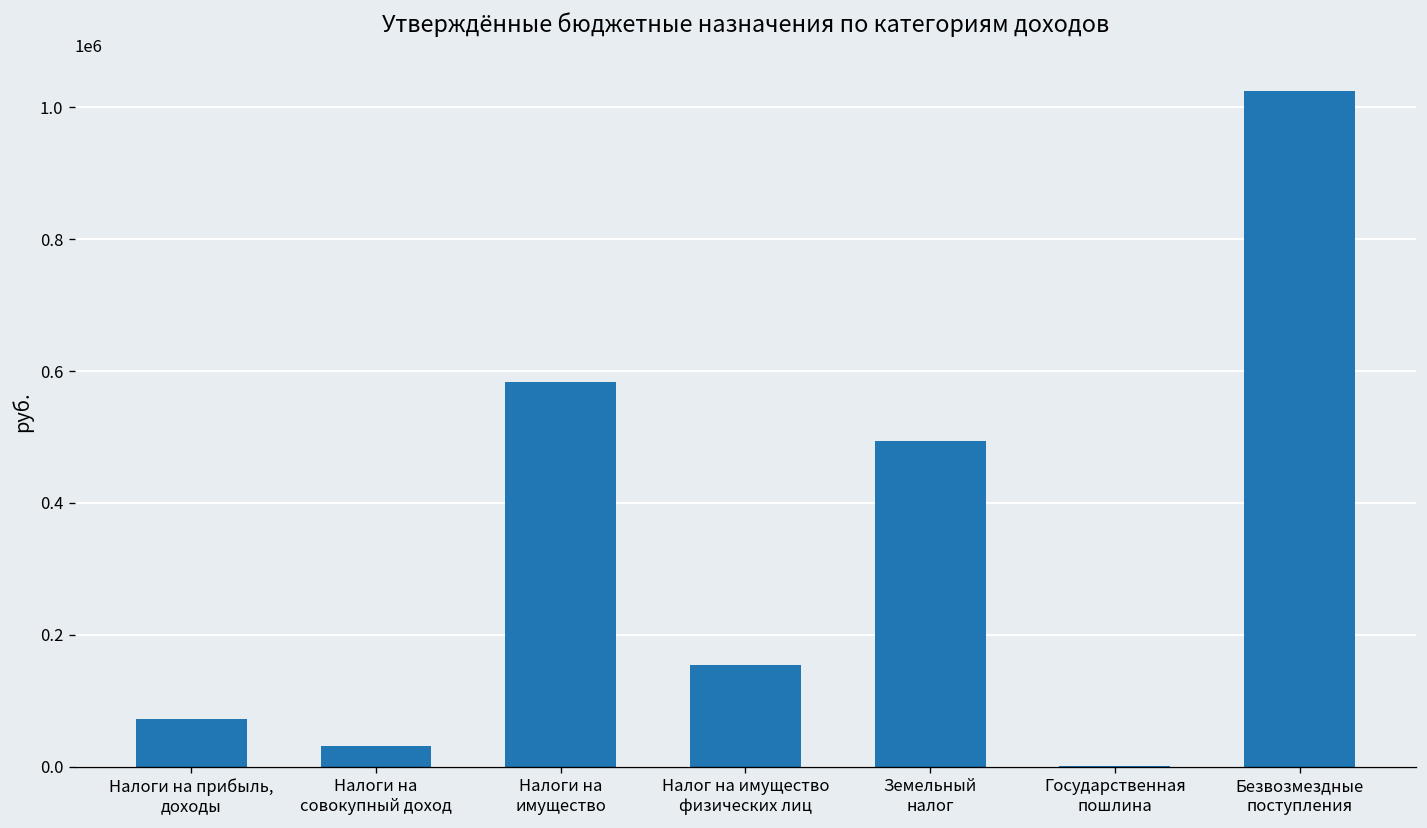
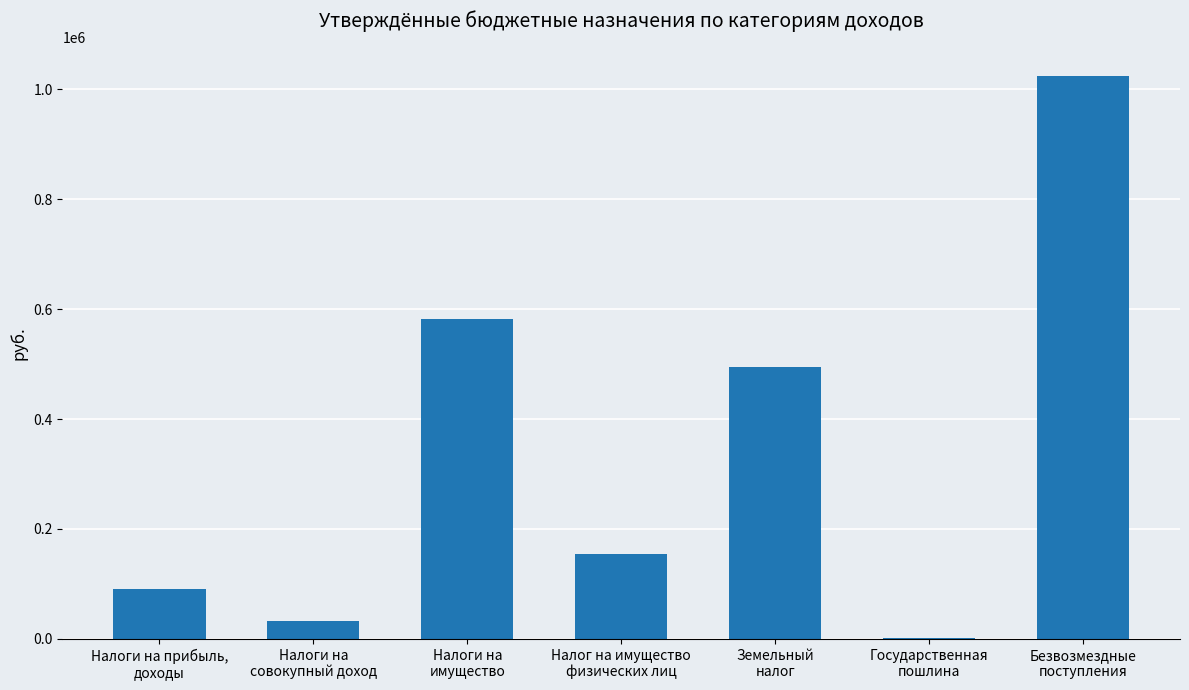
  {
-   "Налоги на прибыль, доходы": 70000,
+   "Налоги на прибыль, доходы": 90000,
    "Налоги на совокупный доход": 30000,
    "Налоги на имущество": 580000,
    "Налог на имущество физических лиц": 150000,
    "Земельный налог": 490000,
    "Безвозмездные поступления": 1020000
  }
